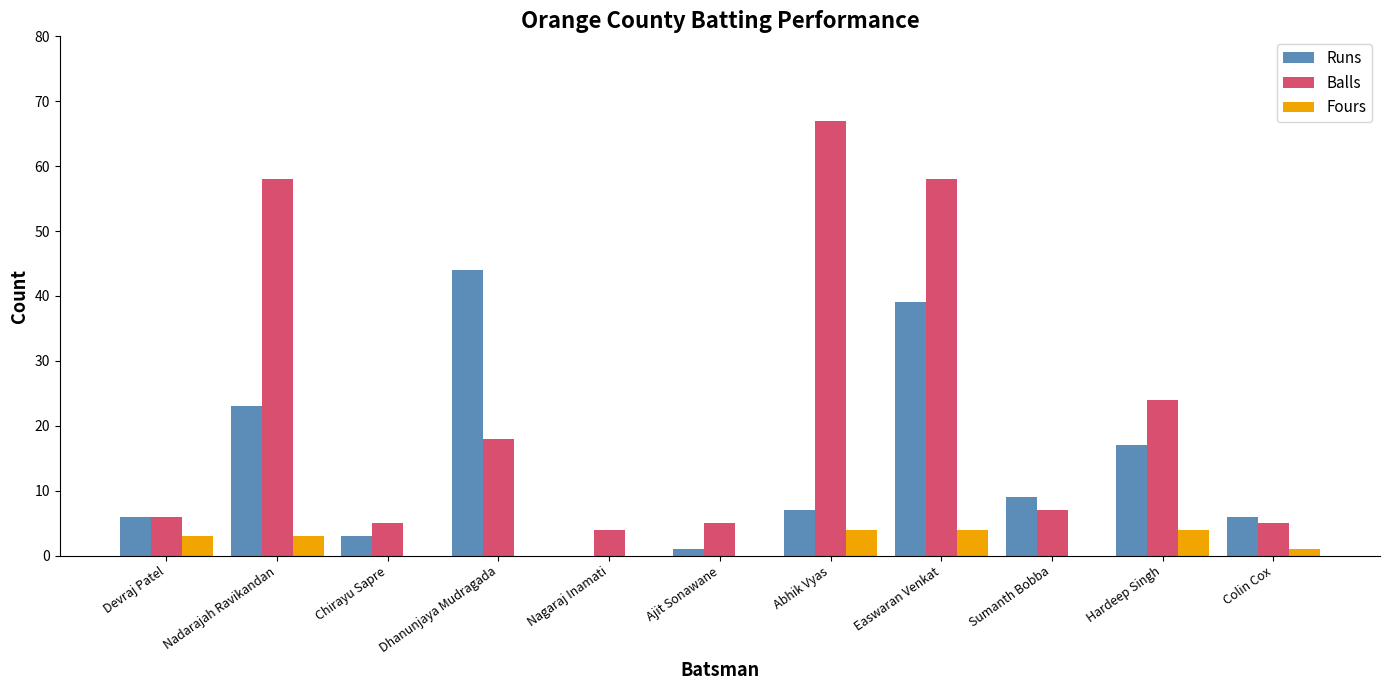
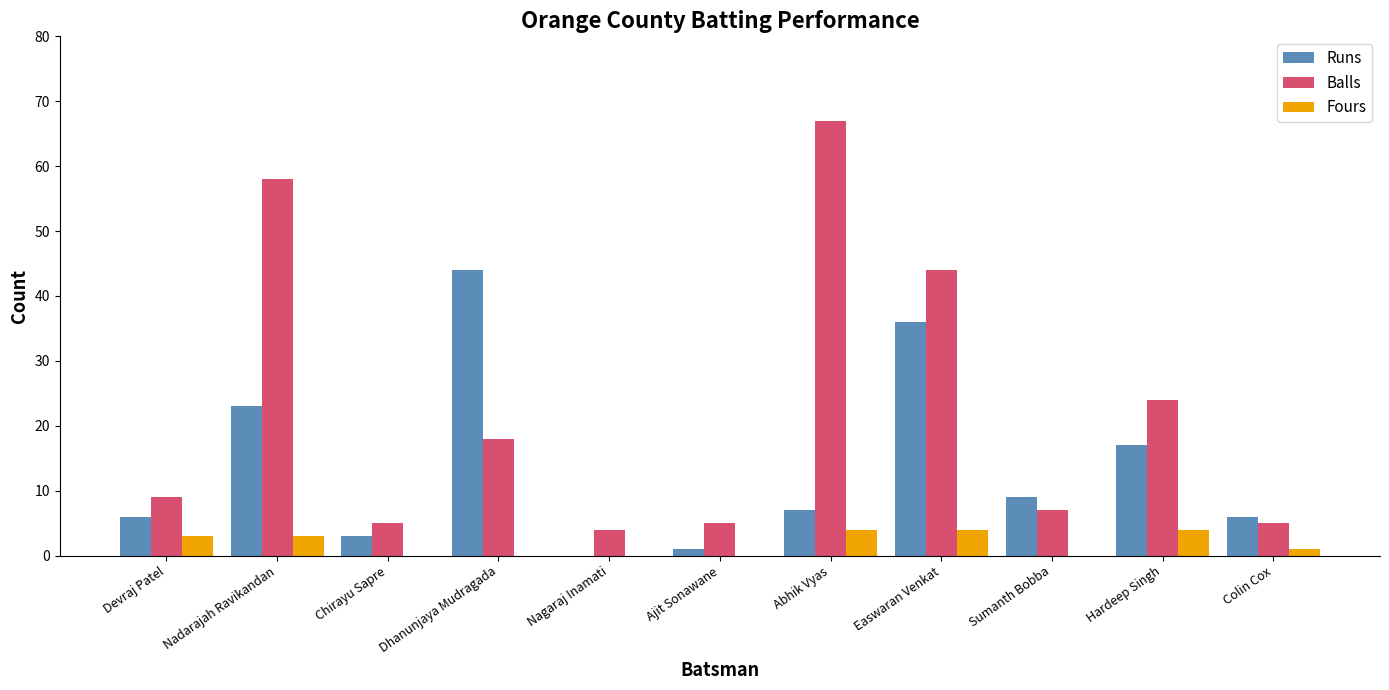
  {
    "Runs": {
      "Devraj Patel": 6,
      "Nadarajah Ravikandan": 23,
      "Chirayu Sapre": 3,
      "Dhanunjaya Mudragada": 44,
      "Nagaraj Inamati": 0,
      "Ajit Sonawane": 1,
      "Abhik Vyas": 7,
-     "Easwaran Venkat": 39,
+     "Easwaran Venkat": 36,
      "Sumanth Bobba": 9,
      "Hardeep Singh": 17,
      "Colin Cox": 6
    },
    "Balls": {
-     "Devraj Patel": 6,
+     "Devraj Patel": 9,
      "Nadarajah Ravikandan": 58,
      "Chirayu Sapre": 5,
      "Dhanunjaya Mudragada": 18,
      "Nagaraj Inamati": 4,
      "Ajit Sonawane": 5,
      "Abhik Vyas": 67,
-     "Easwaran Venkat": 58,
+     "Easwaran Venkat": 44,
      "Sumanth Bobba": 7,
      "Hardeep Singh": 24,
      "Colin Cox": 5
    },
    "Fours": {
      "Devraj Patel": 3,
      "Nadarajah Ravikandan": 3,
      "Chirayu Sapre": 0,
      "Dhanunjaya Mudragada": 0,
      "Nagaraj Inamati": 0,
      "Ajit Sonawane": 0,
      "Abhik Vyas": 4,
      "Easwaran Venkat": 4,
      "Sumanth Bobba": 0,
      "Hardeep Singh": 4,
      "Colin Cox": 1
    }
  }
